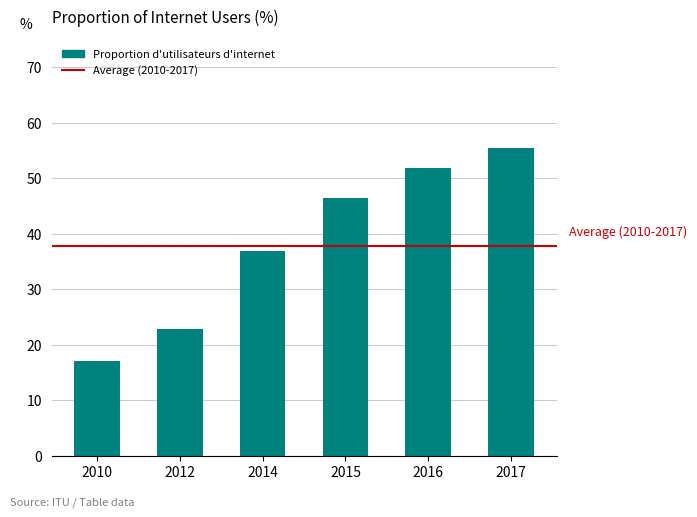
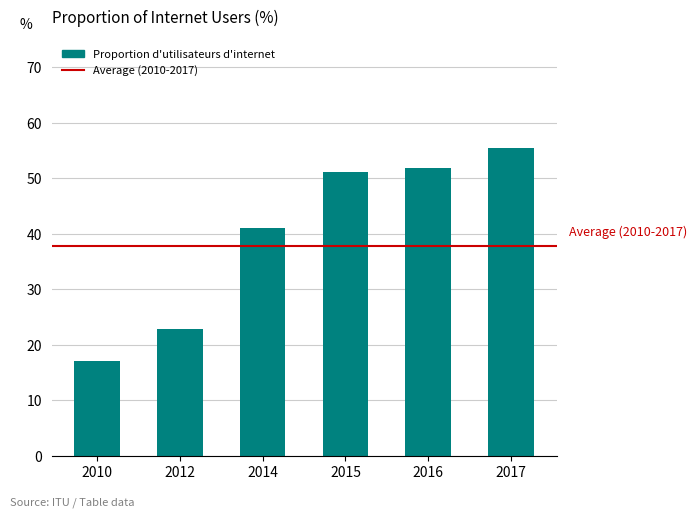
  {
    "2010": 17,
    "2012": 23,
-   "2014": 37,
-   "2015": 47,
+   "2014": 41,
+   "2015": 51,
    "2016": 52,
    "2017": 56
  }
